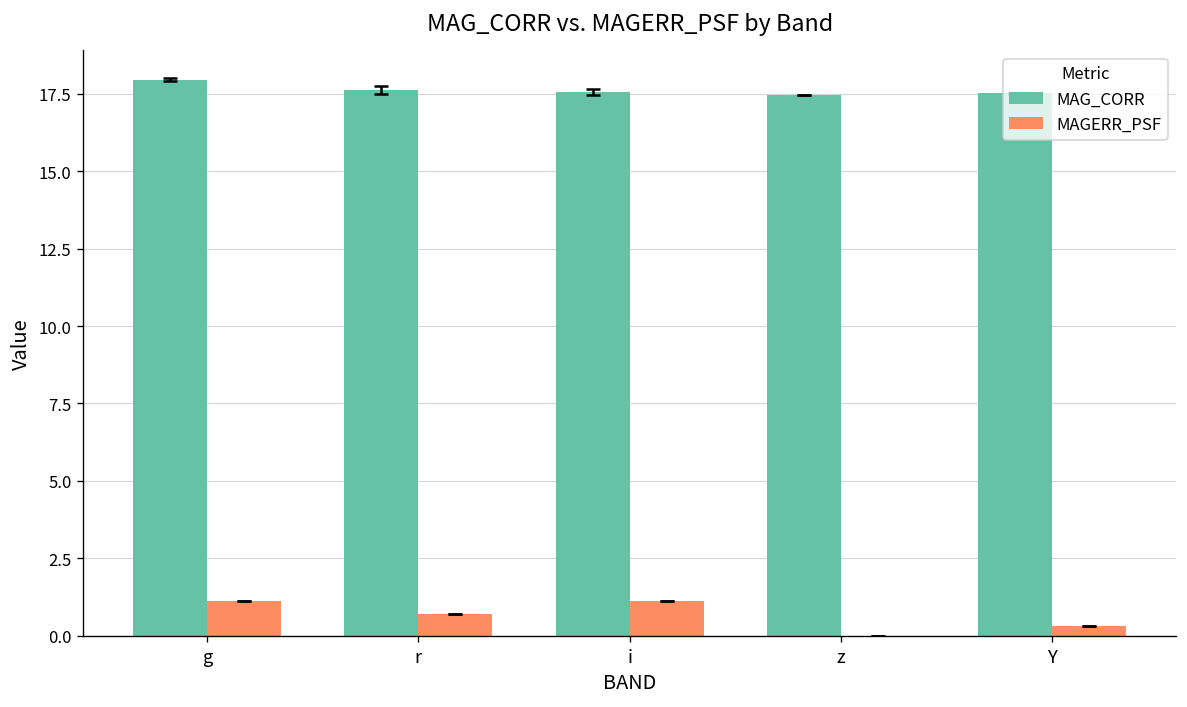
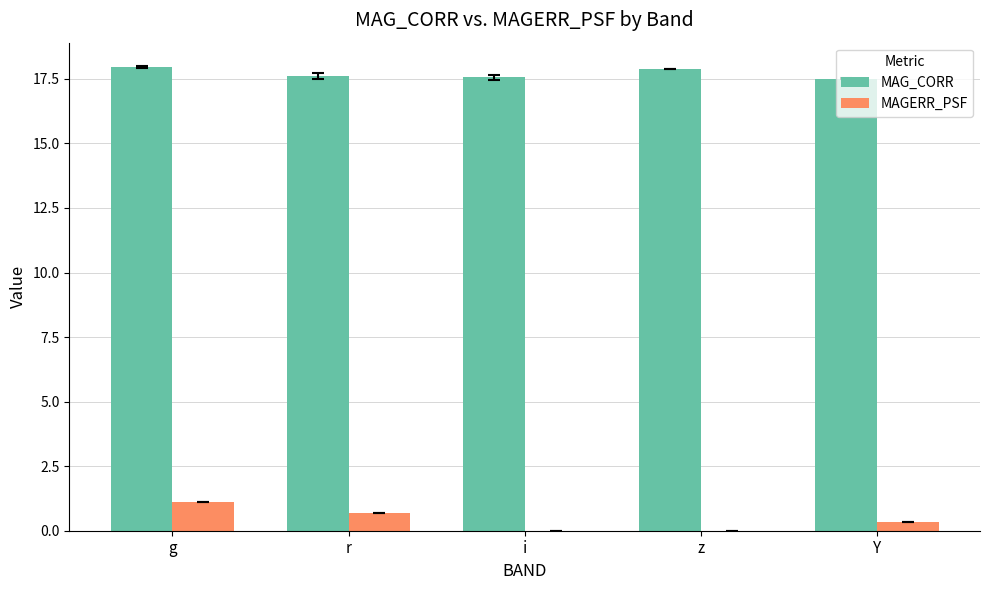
  {
    "MAG_CORR": {
      "g": 18.0,
      "r": 17.6,
      "i": 17.6,
-     "z": 17.5
+     "z": 17.9
    },
    "MAGERR_PSF": {
      "g": 1.1,
      "r": 0.7,
-     "i": 1.1,
+     "i": 0.0,
      "Y": 0.3
    }
  }
